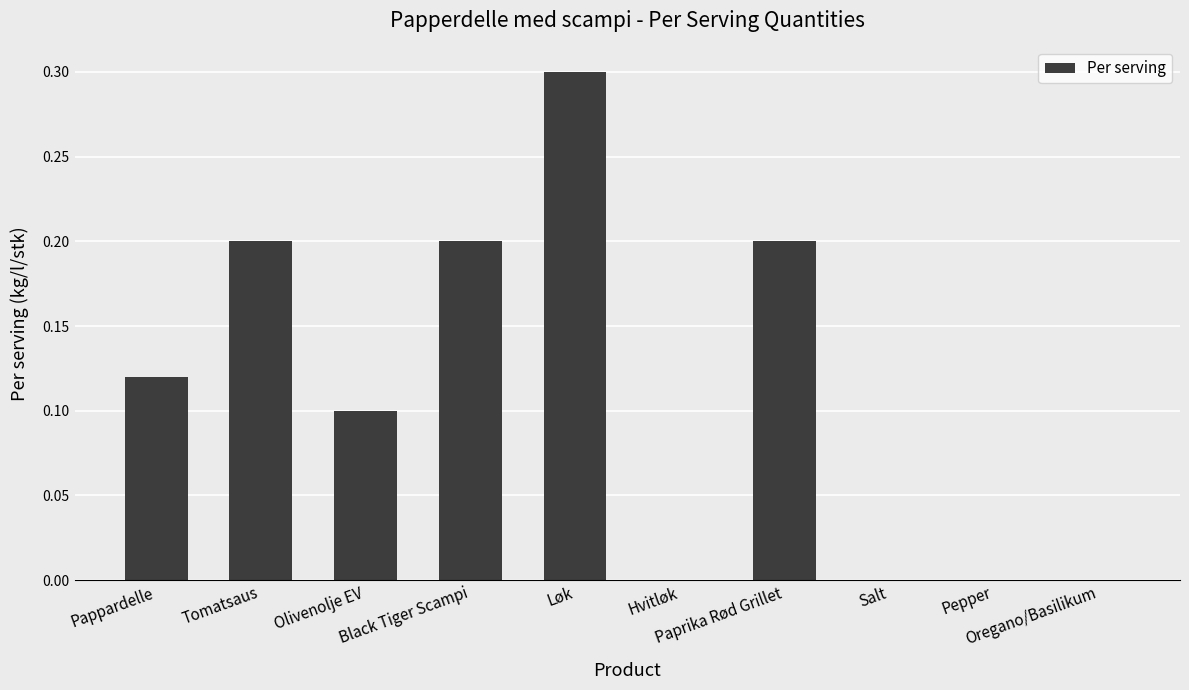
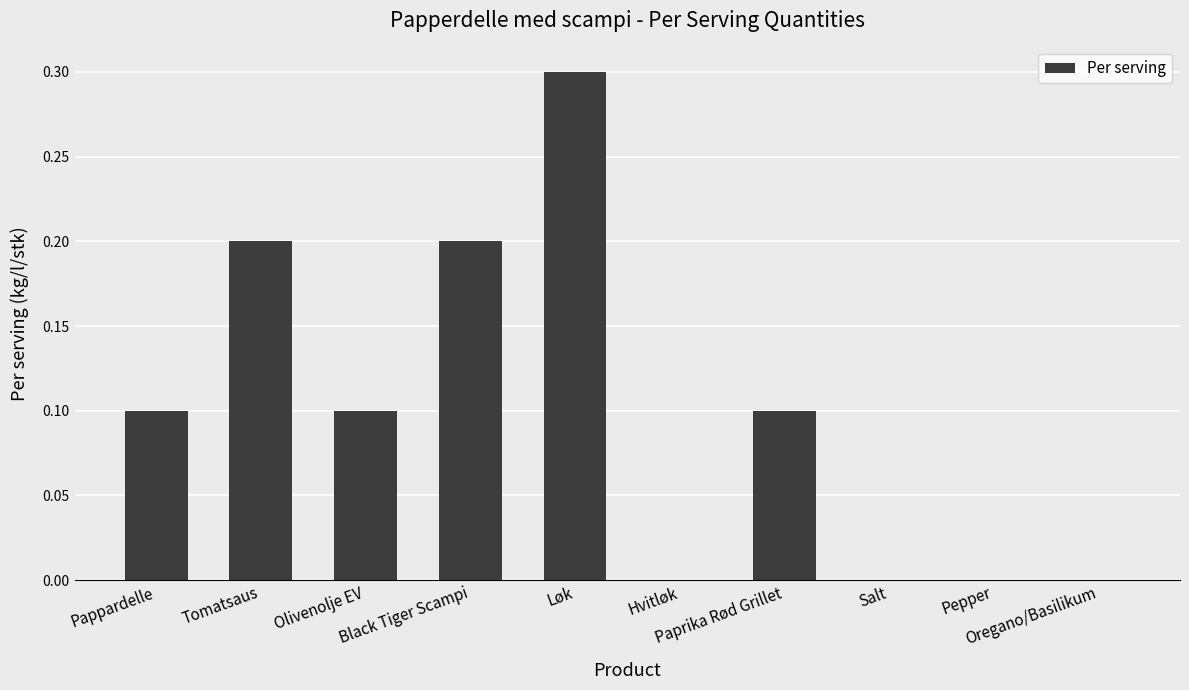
  {
-   "Pappardelle": 0.12,
+   "Pappardelle": 0.10,
    "Tomatsaus": 0.20,
    "Olivenolje EV": 0.10,
    "Black Tiger Scampi": 0.20,
    "Løk": 0.30,
    "Hvitløk": 0.00,
-   "Paprika Rød Grillet": 0.2,
+   "Paprika Rød Grillet": 0.1,
    "Salt": 0.00,
    "Pepper": 0.00,
    "Oregano/Basilikum": 0.00
  }
